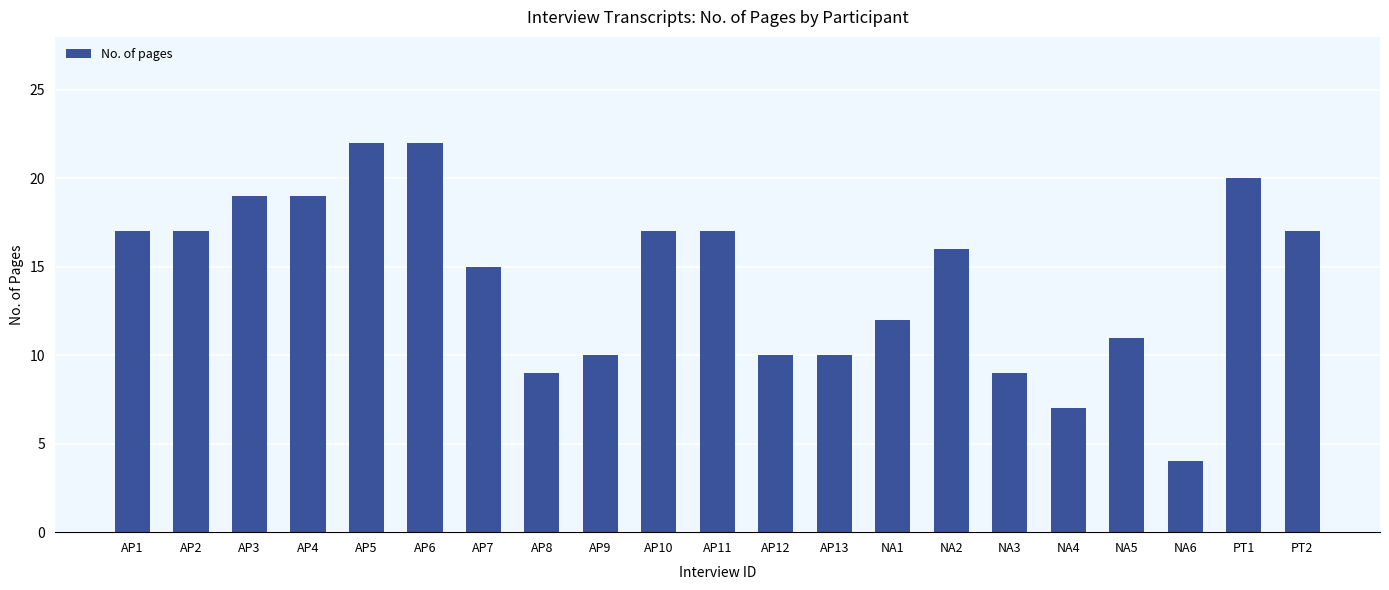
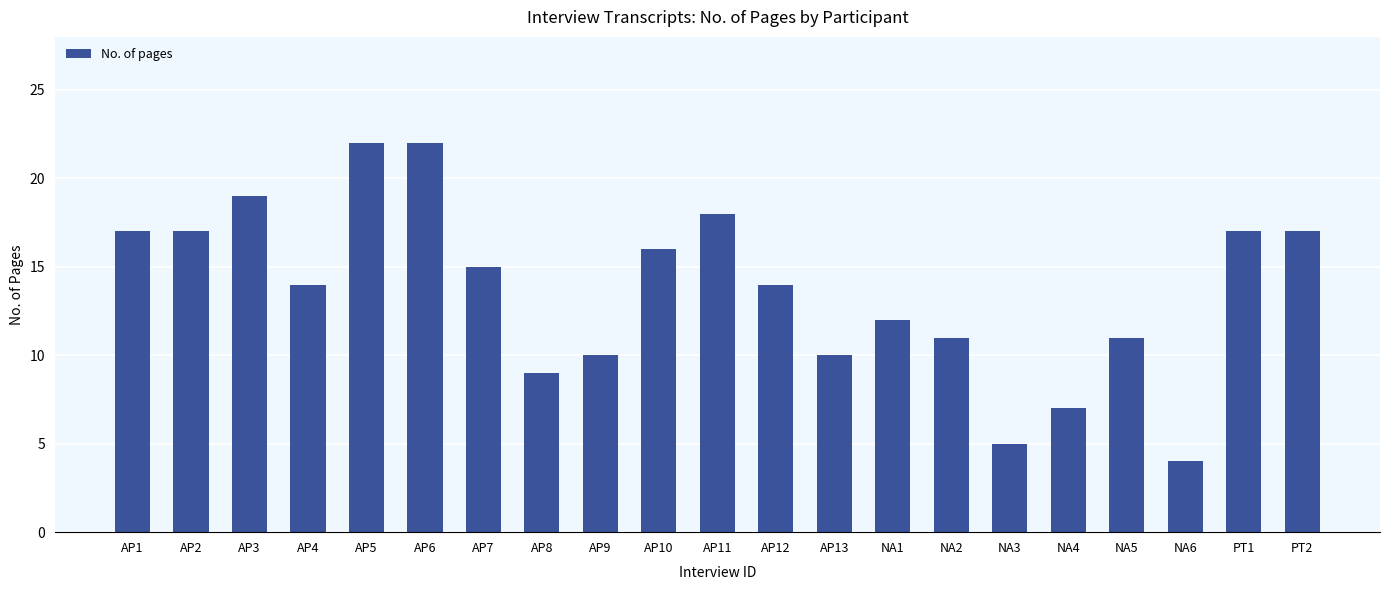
  {
    "AP1": 17,
    "AP2": 17,
    "AP3": 19,
-   "AP4": 19,
+   "AP4": 14,
    "AP5": 22,
    "AP6": 22,
    "AP7": 15,
    "AP8": 9,
    "AP9": 10,
-   "AP10": 17,
-   "AP11": 17,
-   "AP12": 10,
+   "AP10": 16,
+   "AP11": 18,
+   "AP12": 14,
    "AP13": 10,
    "NA1": 12,
-   "NA2": 16,
-   "NA3": 9,
+   "NA2": 11,
+   "NA3": 5,
    "NA4": 7,
    "NA5": 11,
    "NA6": 4,
-   "PT1": 20,
+   "PT1": 17,
    "PT2": 17
  }
